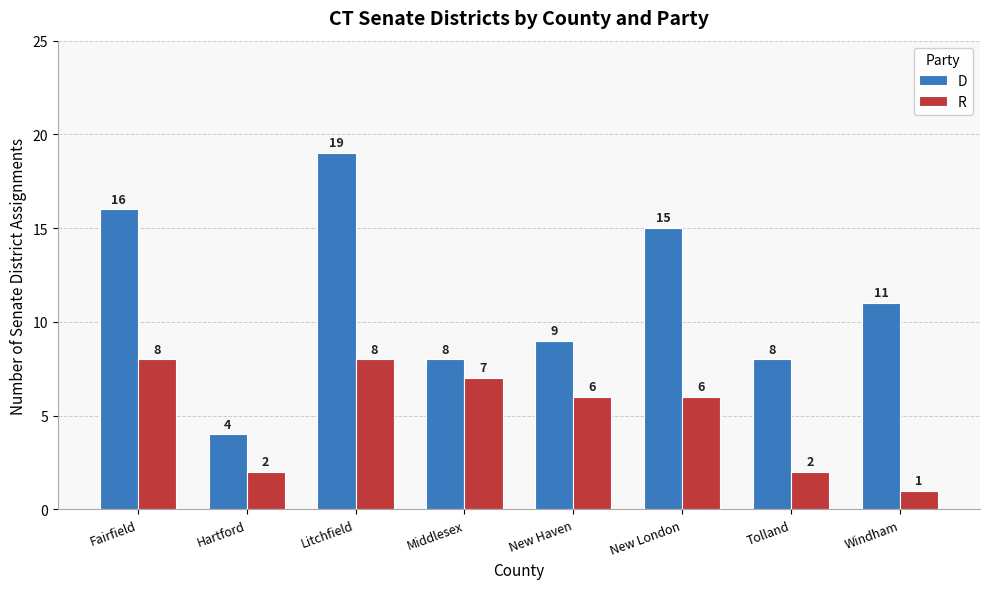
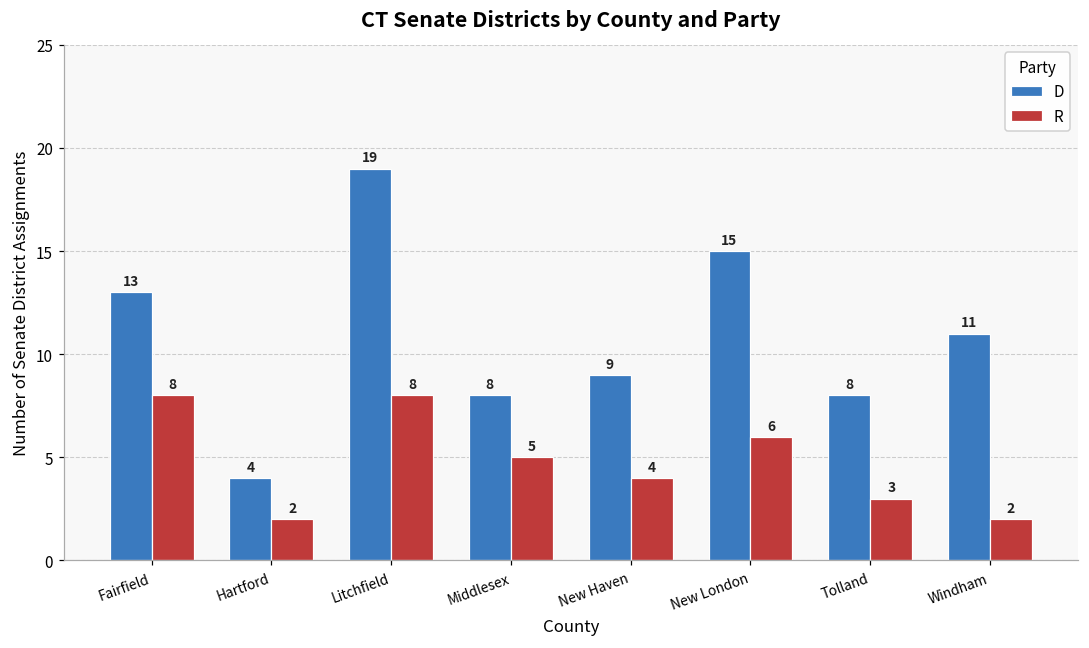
  {
    "D": {
-     "Fairfield": 16,
+     "Fairfield": 13,
      "Hartford": 4,
      "Litchfield": 19,
      "Middlesex": 8,
      "New Haven": 9,
      "New London": 15,
      "Tolland": 8,
      "Windham": 11
    },
    "R": {
      "Fairfield": 8,
      "Hartford": 2,
      "Litchfield": 8,
-     "Middlesex": 7,
-     "New Haven": 6,
+     "Middlesex": 5,
+     "New Haven": 4,
      "New London": 6,
-     "Tolland": 2,
-     "Windham": 1
+     "Tolland": 3,
+     "Windham": 2
    }
  }
